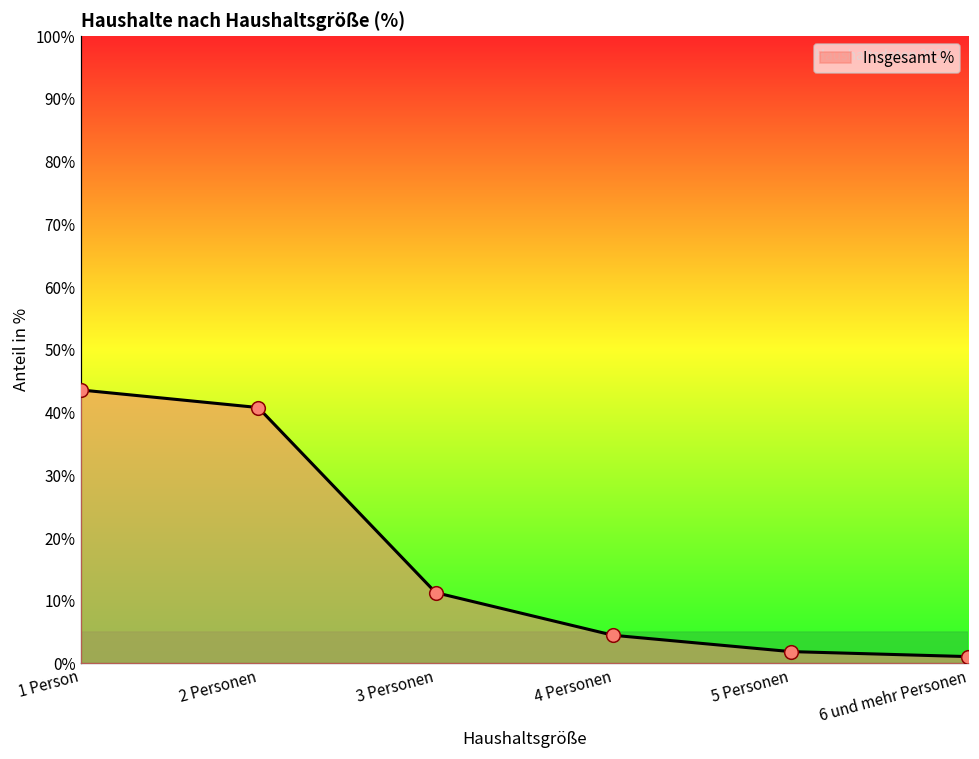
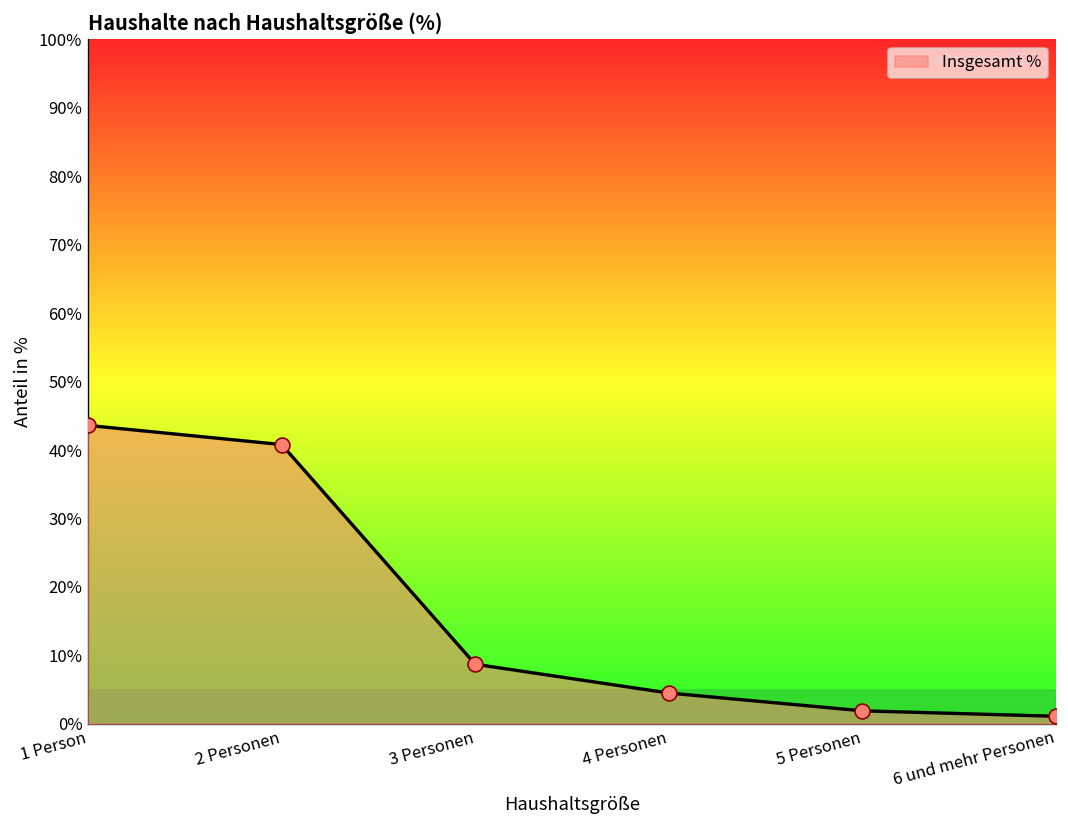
  {
    "1 Person": "44%",
    "2 Personen": "41%",
-   "3 Personen": "11%"
+   "3 Personen": "9%"
  }
